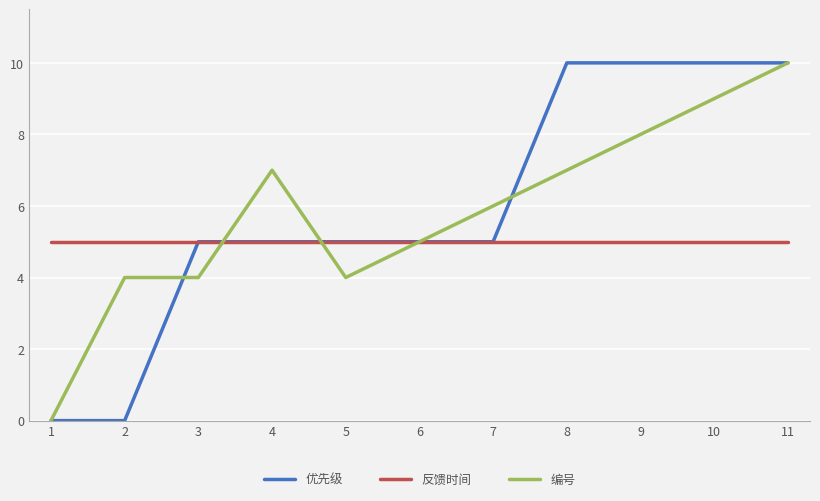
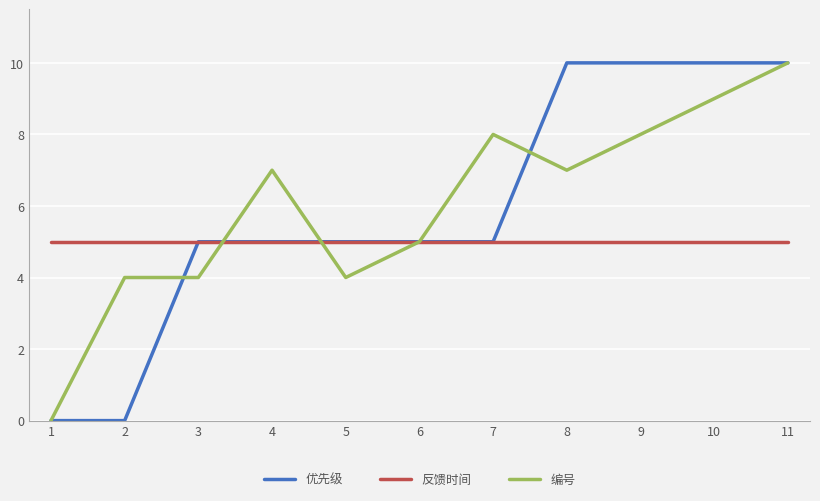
  {
    "优先级": {
      "2": 0.0,
      "8": 10.0,
      "9": 10.0,
      "10": 10.0
    },
    "反馈时间": {
      "1": 5.0,
      "2": 5.0,
      "8": 5.0,
      "9": 5.0,
      "10": 5.0,
      "11": 5.0
    },
    "编号": {
      "2": 4.0,
      "3": 4.0,
      "4": 7.0,
      "5": 4.0,
-     "7": 6.0,
+     "7": 8.0,
      "8": 7.0,
      "9": 8.0,
      "10": 9.0
    }
  }
